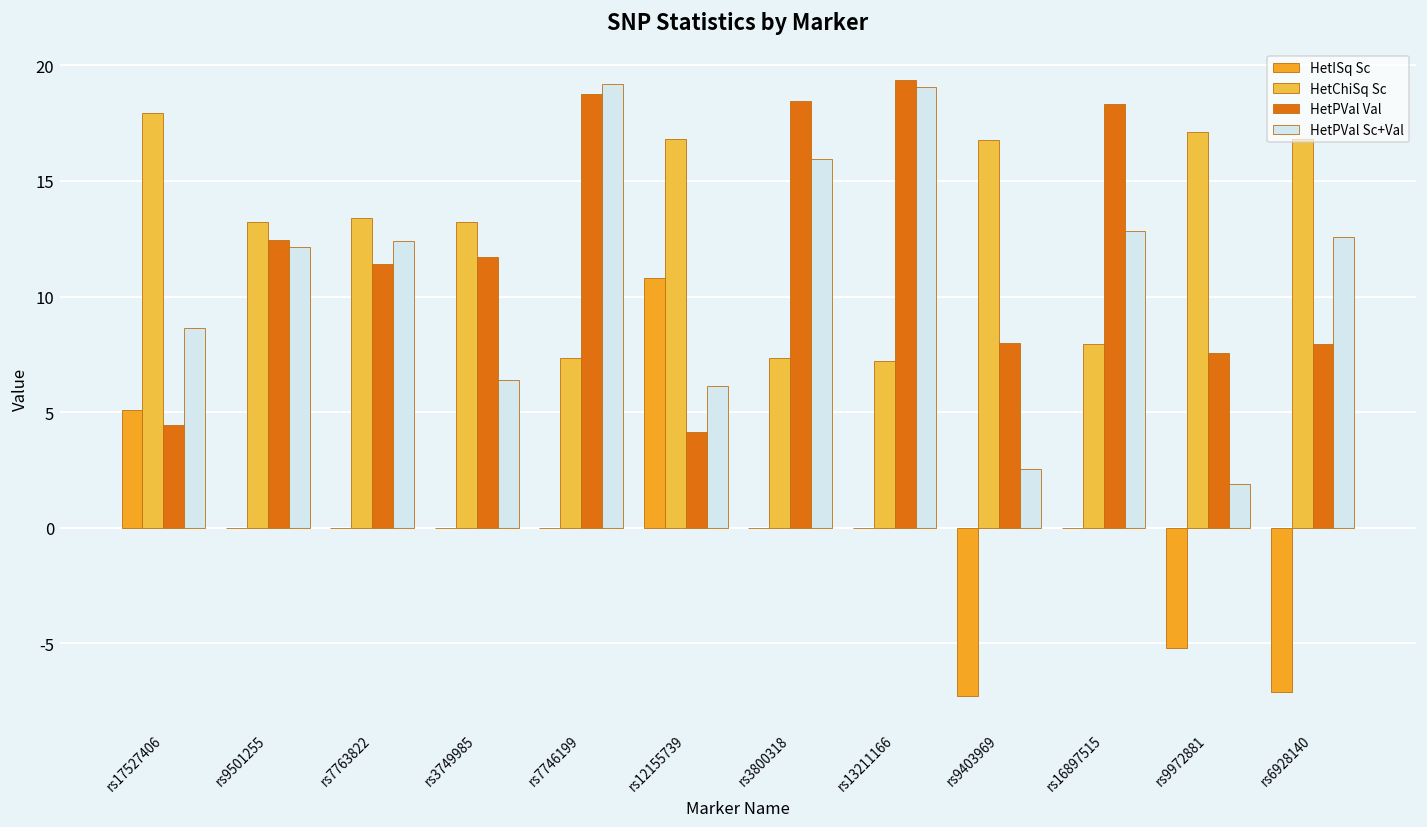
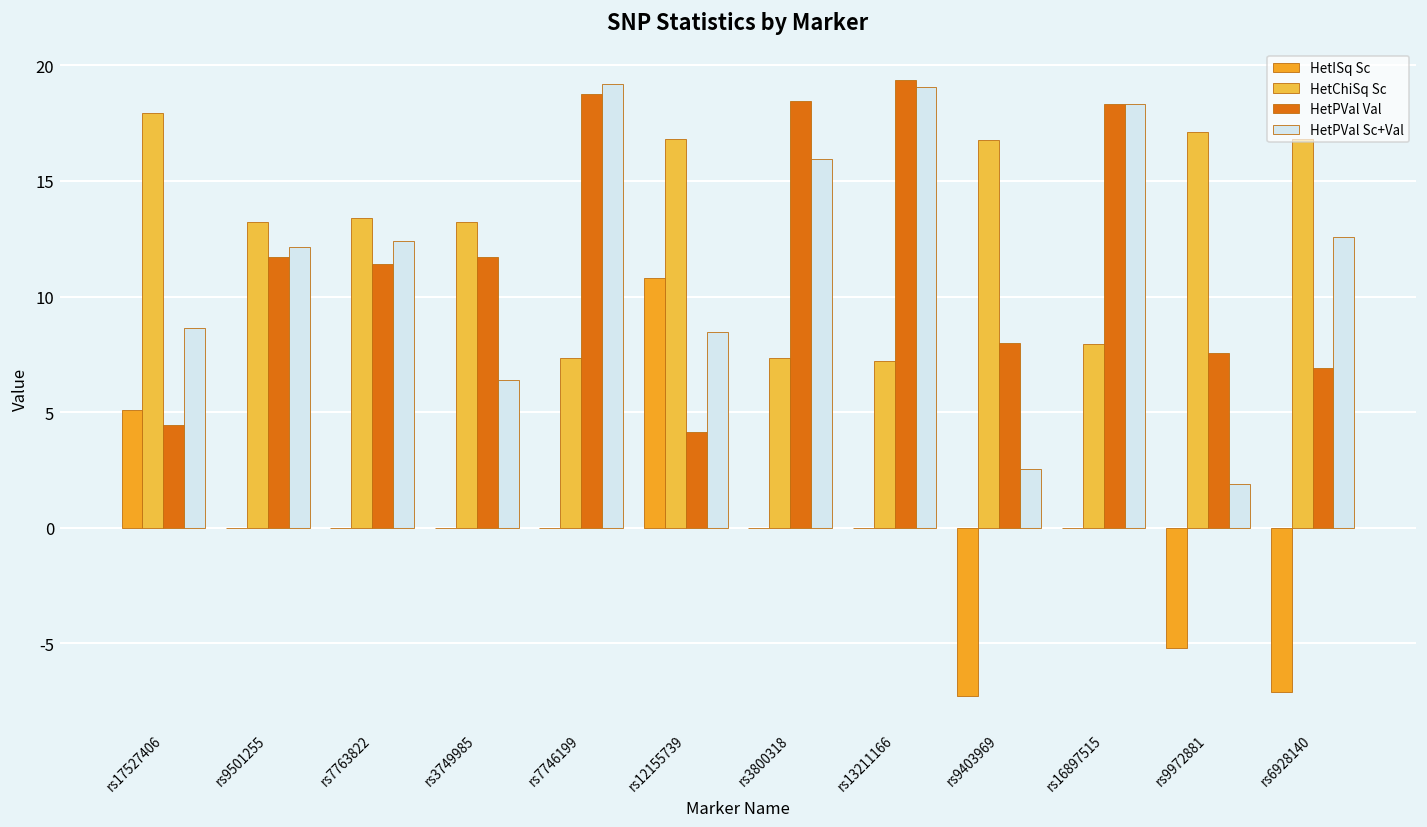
  {
    "HetPVal Val": {
      "rs17527406": 4.5,
-     "rs9501255": 12.4,
+     "rs9501255": 11.7,
      "rs7763822": 11.4,
      "rs3749985": 11.7,
      "rs7746199": 18.8,
      "rs12155739": 4.2,
      "rs3800318": 18.4,
      "rs13211166": 19.4,
      "rs9403969": 8.0,
      "rs16897515": 18.3,
      "rs9972881": 7.6,
-     "rs6928140": 8.0
+     "rs6928140": 6.9
    },
    "HetPVal Sc+Val": {
      "rs17527406": 8.6,
      "rs9501255": 12.2,
      "rs7763822": 12.4,
      "rs3749985": 6.4,
      "rs7746199": 19.2,
-     "rs12155739": 6.1,
+     "rs12155739": 8.5,
      "rs3800318": 16.0,
      "rs13211166": 19.1,
      "rs9403969": 2.5,
-     "rs16897515": 12.9,
+     "rs16897515": 18.3,
      "rs9972881": 1.9,
      "rs6928140": 12.6
    }
  }
